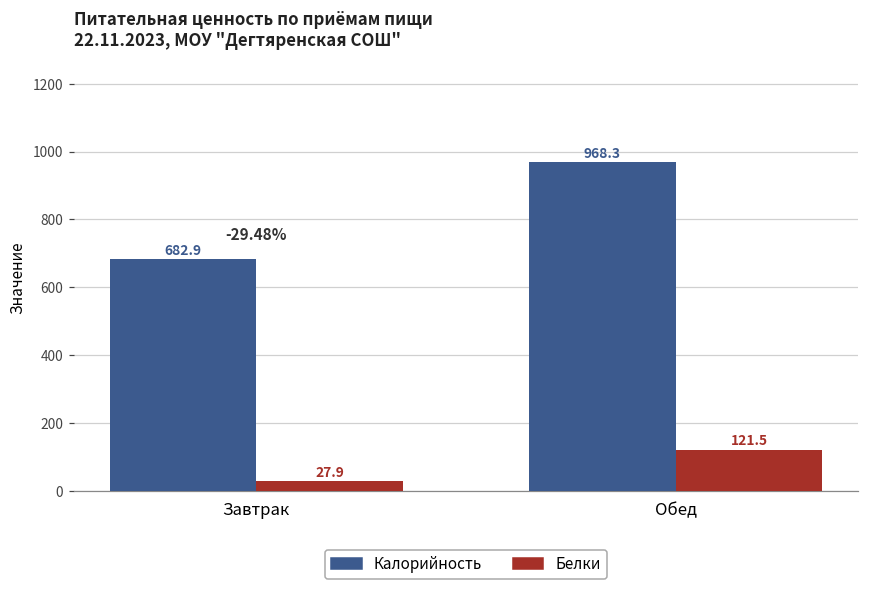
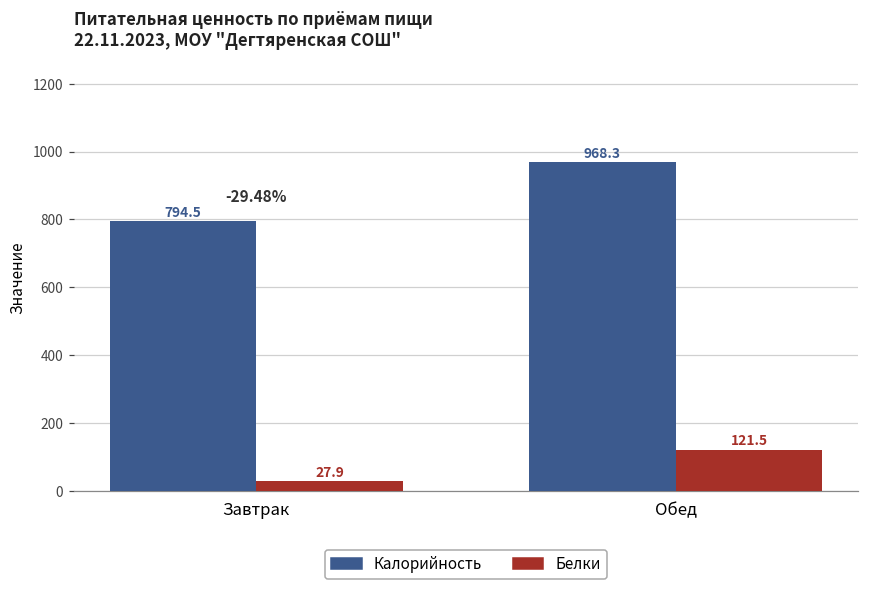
  {
    "Калорийность": {
-     "Завтрак": 682.9,
+     "Завтрак": 794.5,
      "Обед": 968.3
    },
    "Белки": {
      "Завтрак": 27.9,
      "Обед": 121.5
    }
  }
